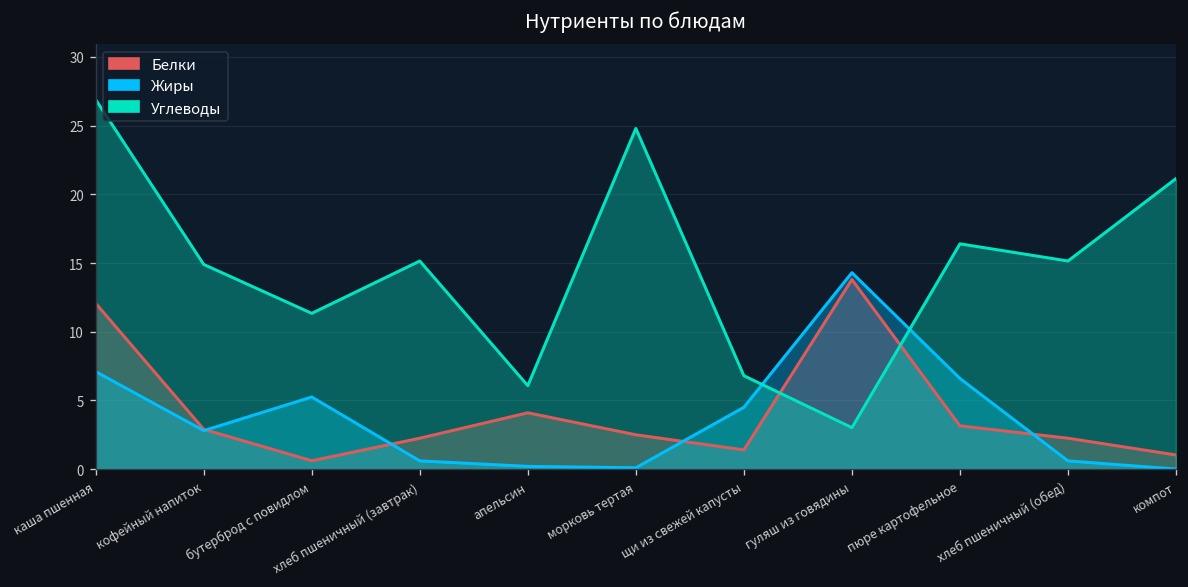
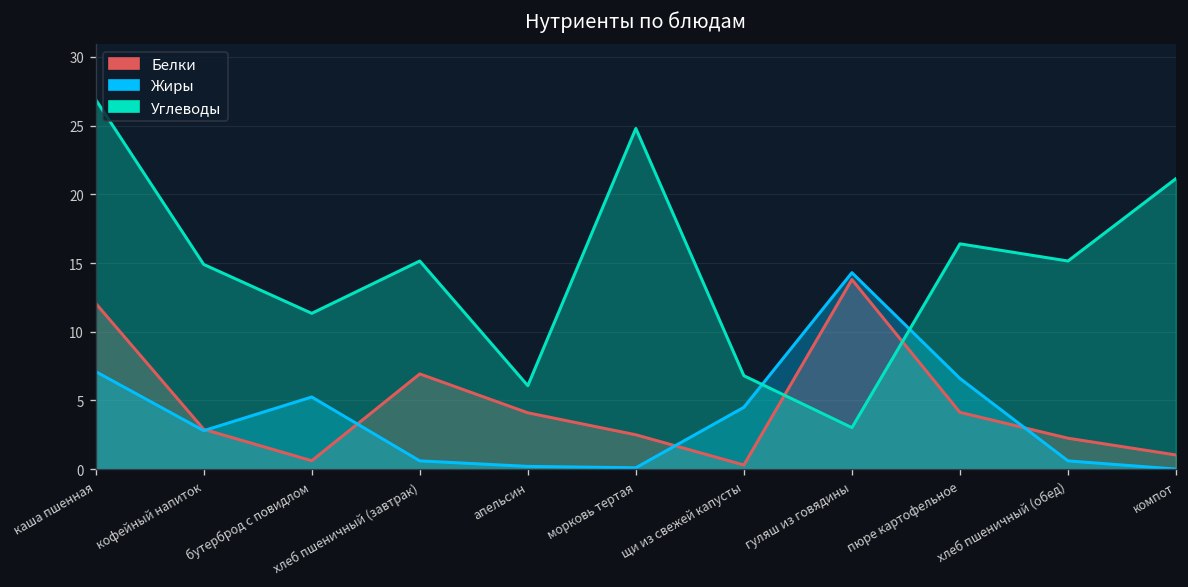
  {
    "Белки": {
      "каша пшенная": 12.1,
      "бутерброд с повидлом": 0.6,
-     "хлеб пшеничный (завтрак)": 2.3,
+     "хлеб пшеничный (завтрак)": 6.9,
      "апельсин": 4.1,
      "морковь тертая": 2.5,
-     "щи из свежей капусты": 1.4,
+     "щи из свежей капусты": 0.3,
      "гуляш из говядины": 13.8,
-     "пюре картофельное": 3.2,
+     "пюре картофельное": 4.1,
      "хлеб пшеничный (обед)": 2.3,
      "компот": 1.0
    }
  }
